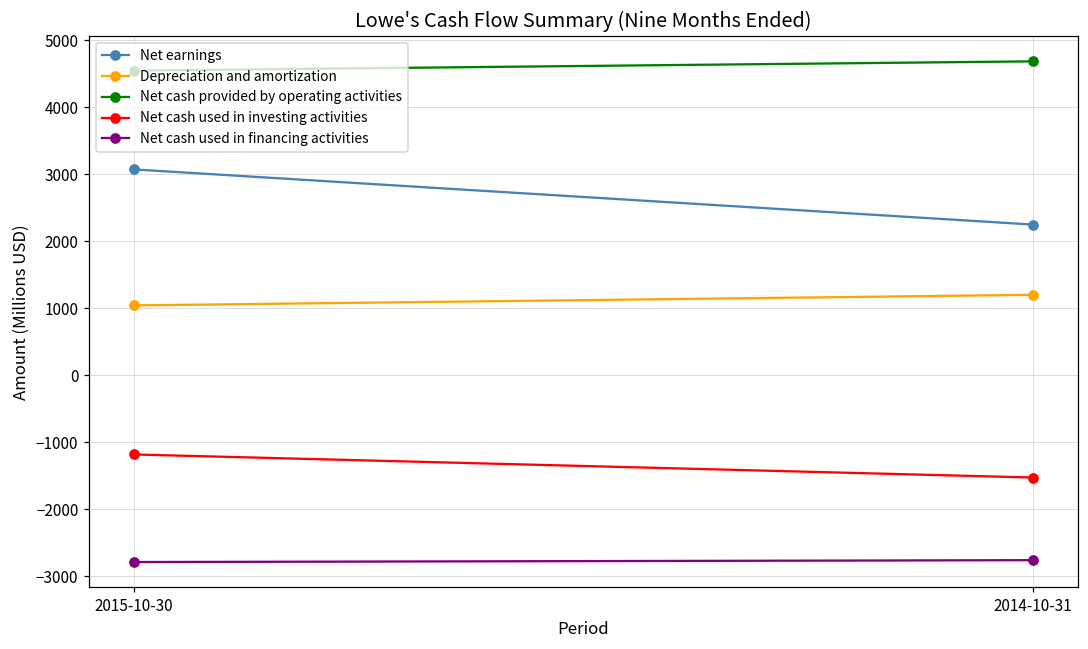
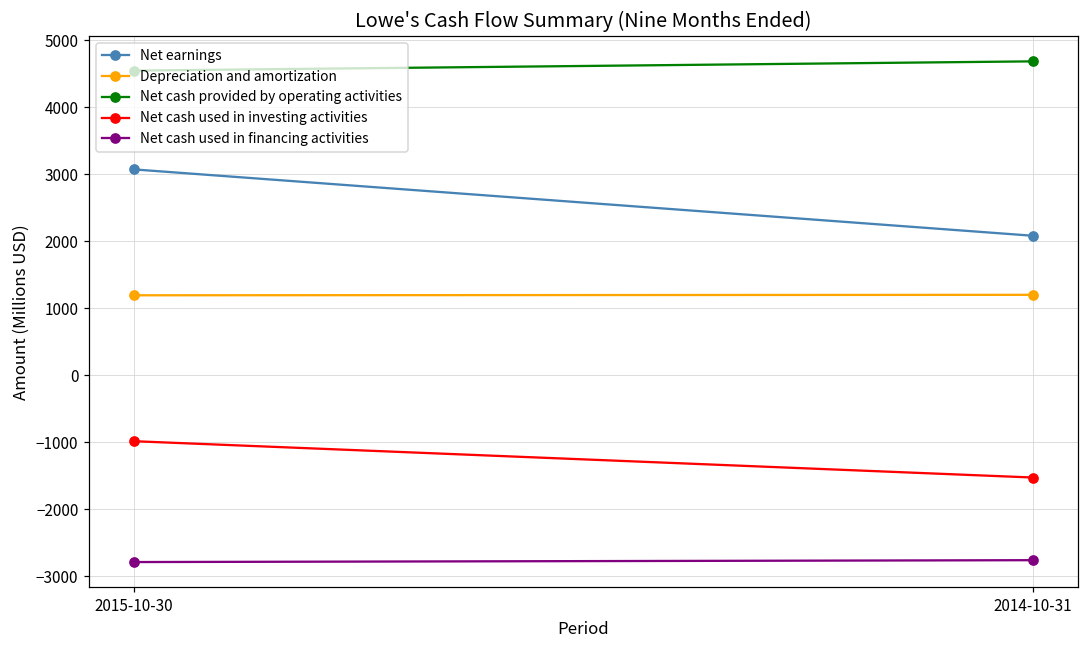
  {
    "Net earnings": {
      "2015-10-30": 3100,
-     "2014-10-31": 2200
+     "2014-10-31": 2100
    },
    "Depreciation and amortization": {
-     "2015-10-30": 1000,
+     "2015-10-30": 1200,
      "2014-10-31": 1200
    },
    "Net cash provided by operating activities": {
      "2014-10-31": 4700
    },
    "Net cash used in investing activities": {
-     "2015-10-30": -1200,
+     "2015-10-30": -1000,
      "2014-10-31": -1500
    },
    "Net cash used in financing activities": {
      "2015-10-30": -2800,
      "2014-10-31": -2800
    }
  }
